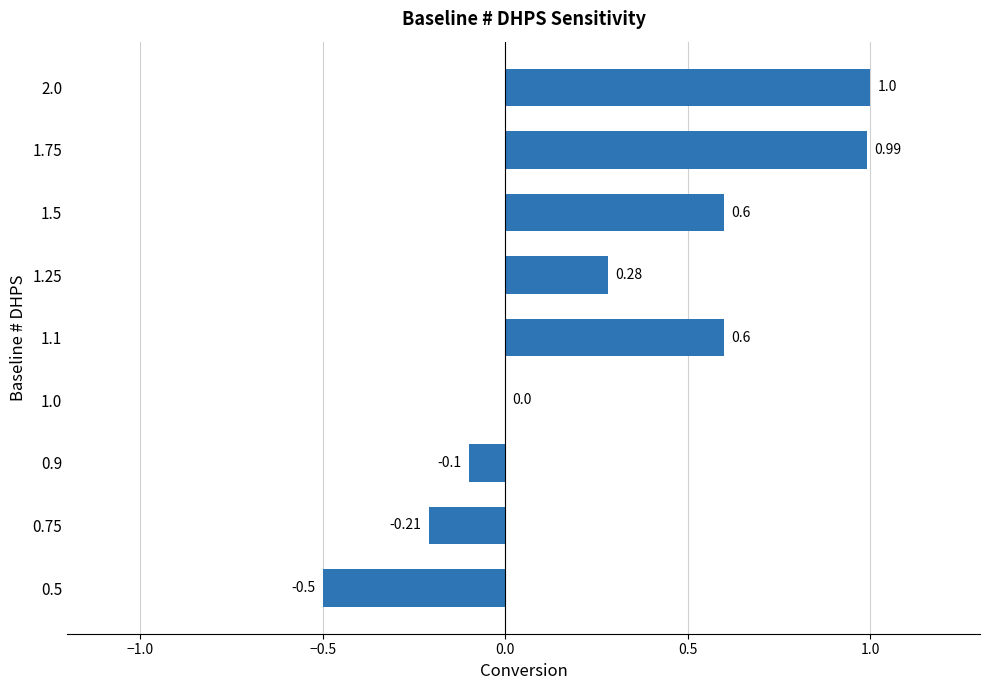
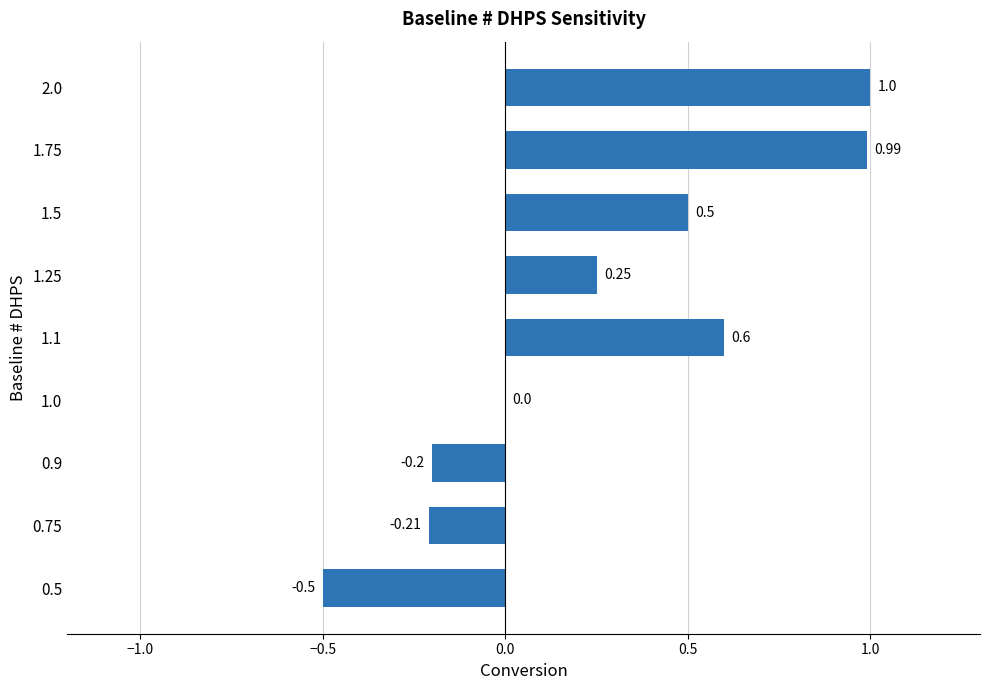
  {
    "2.0": 1.0,
    "1.75": 0.99,
-   "1.5": 0.6,
-   "1.25": 0.28,
+   "1.5": 0.5,
+   "1.25": 0.25,
    "1.1": 0.6,
    "1.0": 0.0,
-   "0.9": -0.1,
+   "0.9": -0.2,
    "0.75": -0.21,
    "0.5": -0.5
  }
